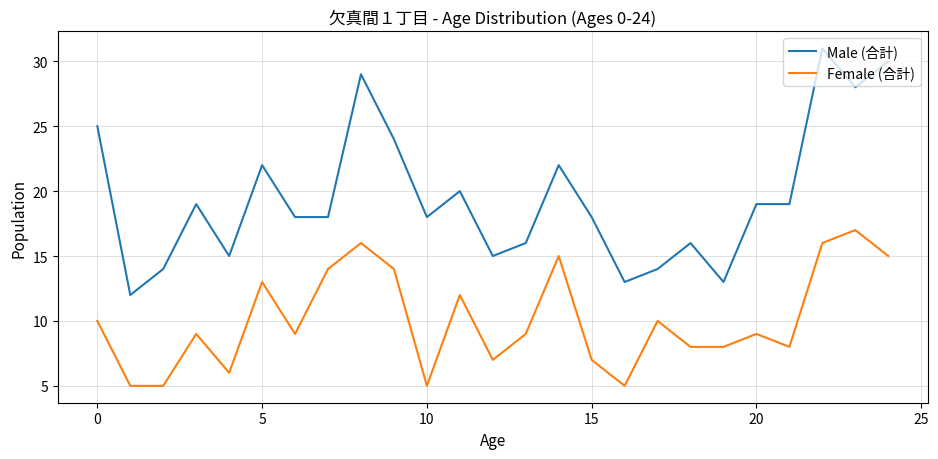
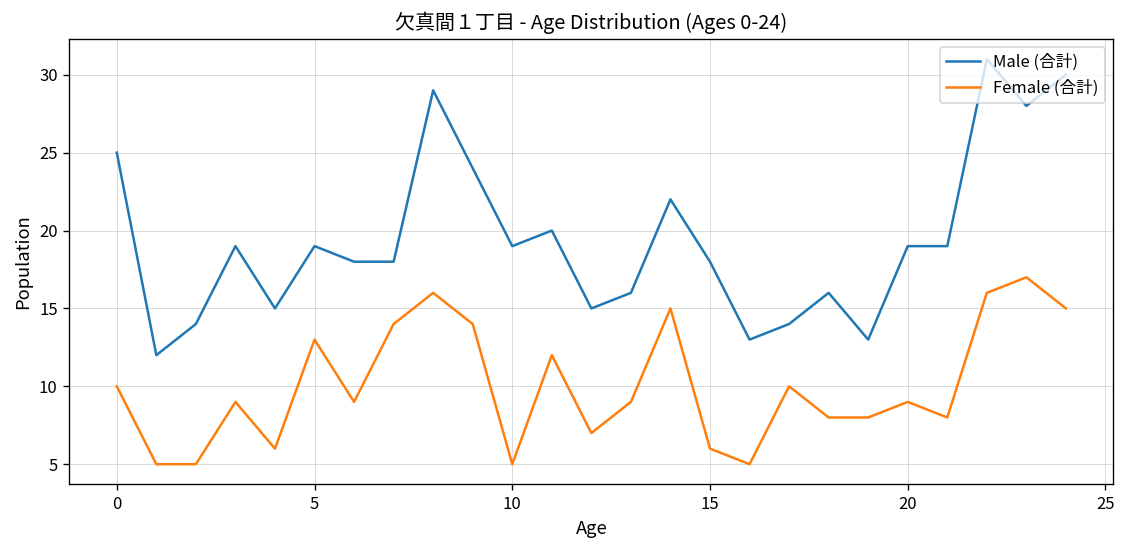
  {
    "Male (合計)": {
      "0": 25,
-     "5": 22,
-     "10": 18,
+     "5": 19,
+     "10": 19,
      "15": 18,
      "20": 19
    },
    "Female (合計)": {
      "0": 10,
      "5": 13,
      "10": 5,
-     "15": 7,
+     "15": 6,
      "20": 9
    }
  }
